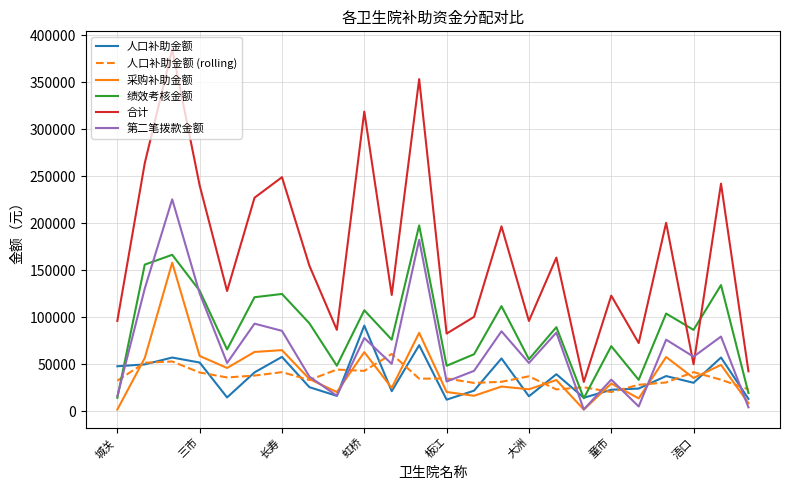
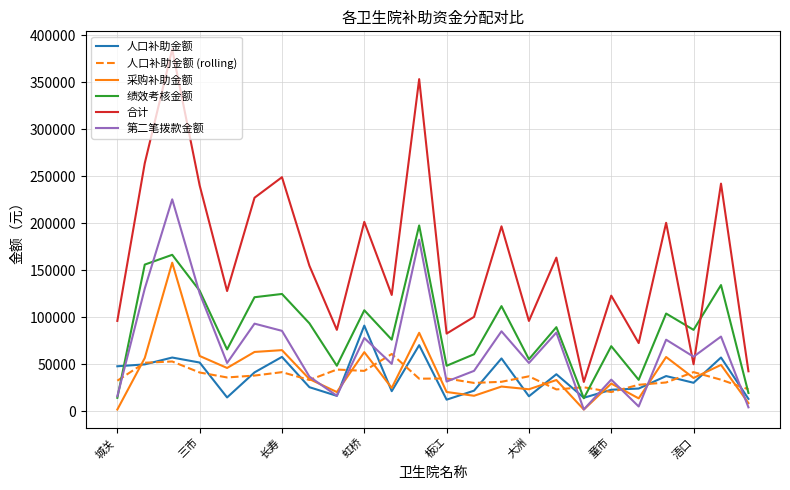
  {
    "人口补助金额": {
      "城关": 50000,
      "三市": 50000,
      "长寿": 60000,
      "虹桥": 90000,
      "板江": 10000,
      "大洲": 20000,
      "浯口": 30000
    },
    "绩效考核金额": {
      "三市": 130000,
      "长寿": 120000,
      "虹桥": 110000,
      "板江": 50000,
      "大洲": 60000,
      "童市": 70000,
      "浯口": 90000
    },
    "合计": {
      "城关": 100000,
      "三市": 240000,
      "长寿": 250000,
-     "虹桥": 320000,
+     "虹桥": 200000,
      "板江": 80000,
      "大洲": 100000,
      "童市": 120000,
      "浯口": 50000
    },
    "第二笔拨款金额": {
      "三市": 130000,
      "长寿": 90000,
      "虹桥": 80000,
      "板江": 30000,
      "大洲": 50000,
      "童市": 30000,
      "浯口": 60000
    }
  }
